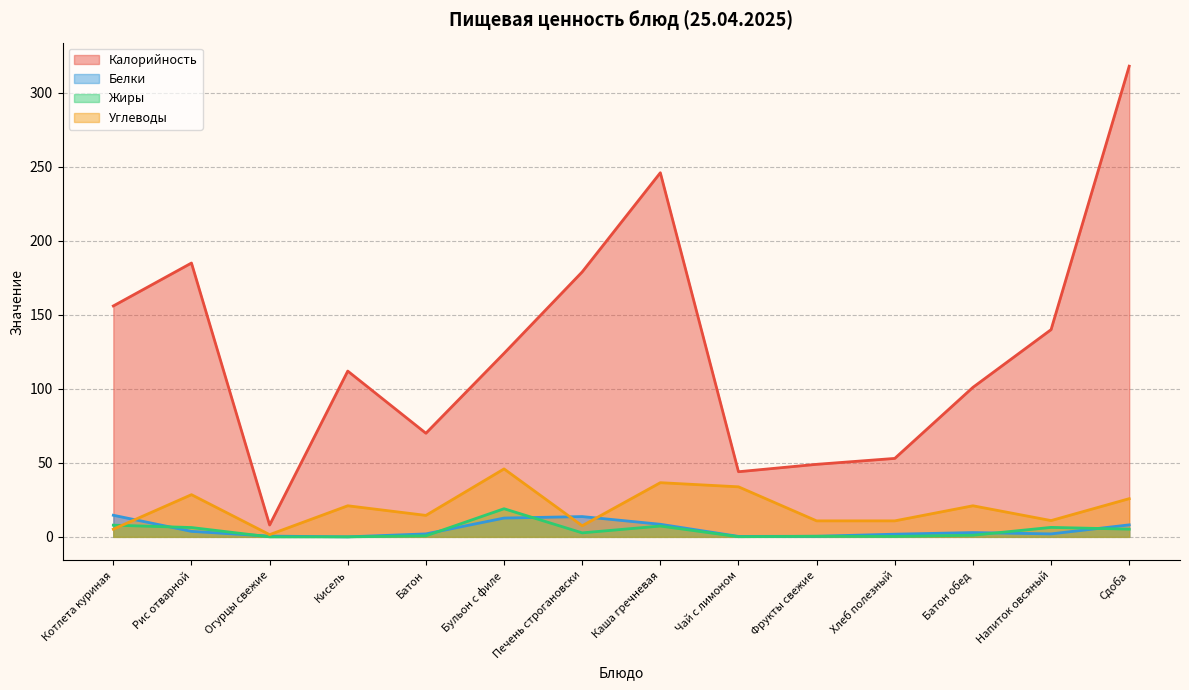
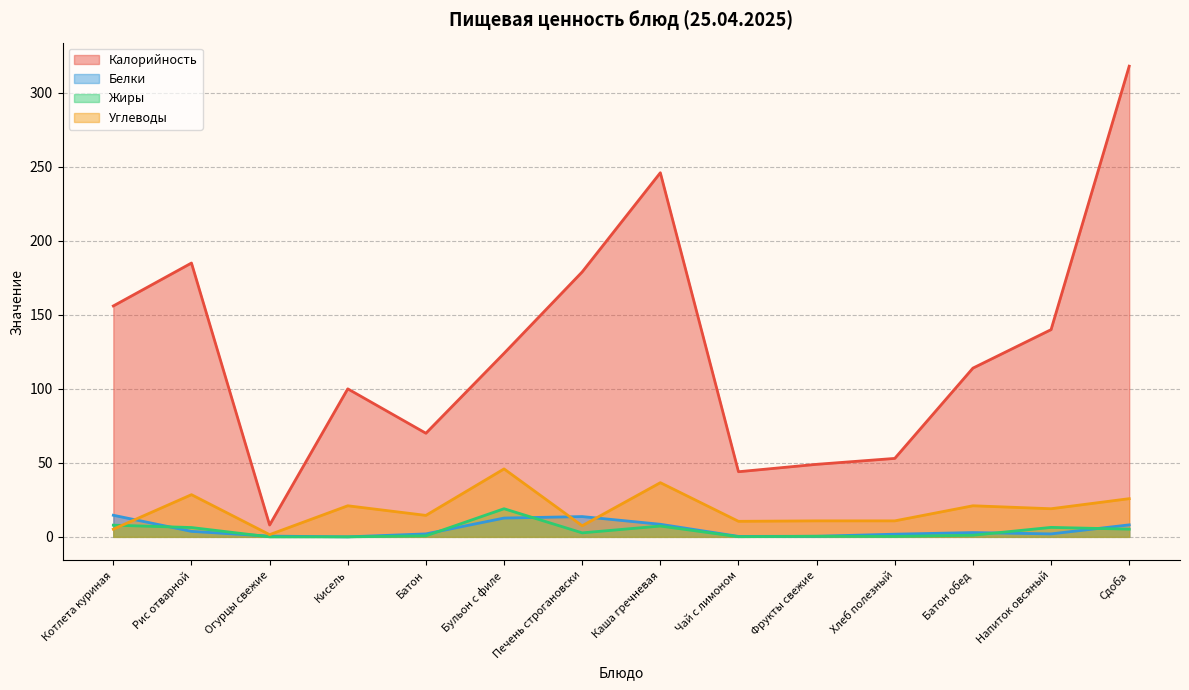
  {
    "Калорийность": {
      "Котлета куриная": 156,
      "Рис отварной": 185,
      "Огурцы свежие": 8,
-     "Кисель": 112,
+     "Кисель": 100,
      "Батон": 70,
      "Бульон с филе": 124,
      "Печень строгановски": 179,
      "Каша гречневая": 246,
      "Чай с лимоном": 44,
      "Фрукты свежие": 49,
      "Хлеб полезный": 53,
-     "Батон обед": 101,
+     "Батон обед": 114,
      "Напиток овсяный": 140,
      "Сдоба": 318
    },
    "Белки": {
      "Котлета куриная": 15,
      "Рис отварной": 4,
      "Бульон с филе": 13,
      "Печень строгановски": 14,
      "Батон обед": 3,
      "Напиток овсяный": 2,
      "Сдоба": 8
    },
    "Жиры": {
      "Котлета куриная": 8,
      "Рис отварной": 6,
      "Бульон с филе": 19,
      "Печень строгановски": 3,
      "Батон обед": 1,
      "Напиток овсяный": 6,
      "Сдоба": 5
    },
    "Углеводы": {
      "Котлета куриная": 5,
      "Рис отварной": 29,
      "Кисель": 21,
      "Батон": 15,
      "Бульон с филе": 46,
      "Печень строгановски": 8,
      "Каша гречневая": 37,
-     "Чай с лимоном": 34,
+     "Чай с лимоном": 11,
      "Фрукты свежие": 11,
      "Хлеб полезный": 11,
      "Батон обед": 21,
-     "Напиток овсяный": 11,
+     "Напиток овсяный": 19,
      "Сдоба": 26
    }
  }
